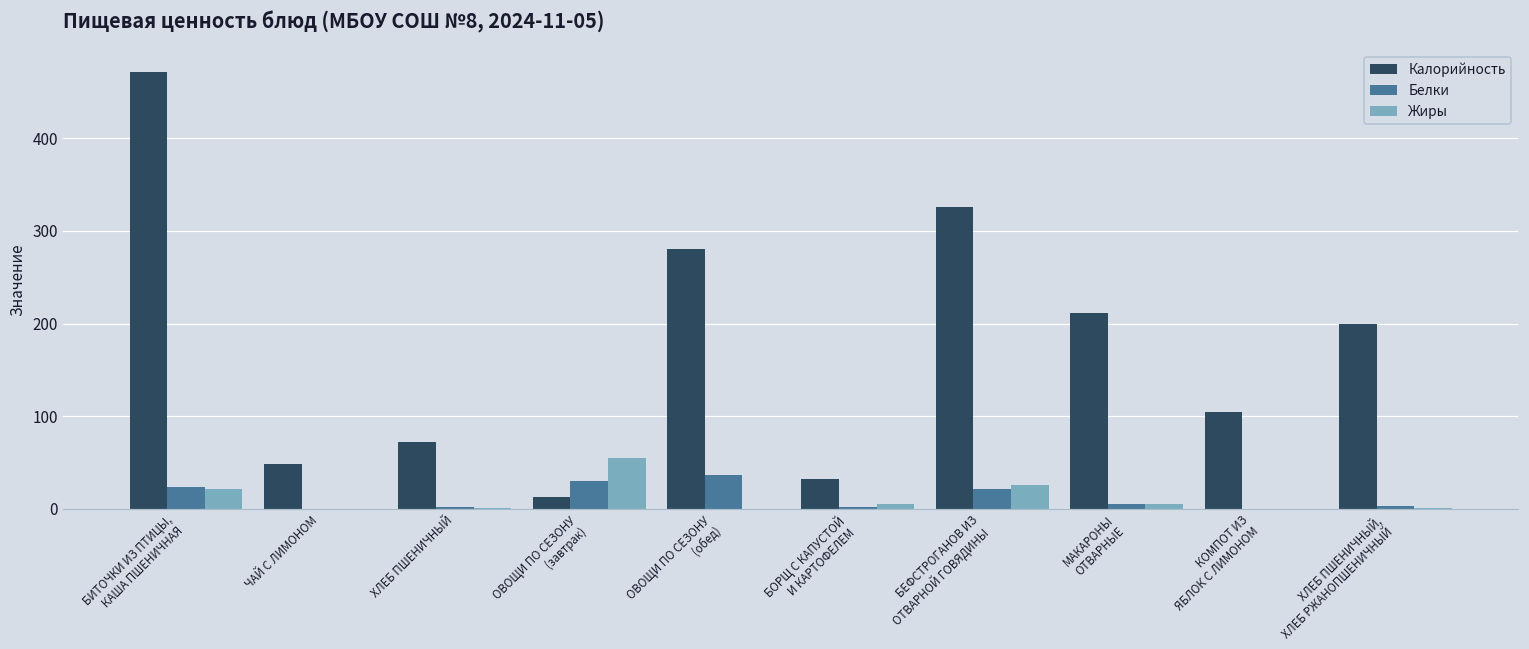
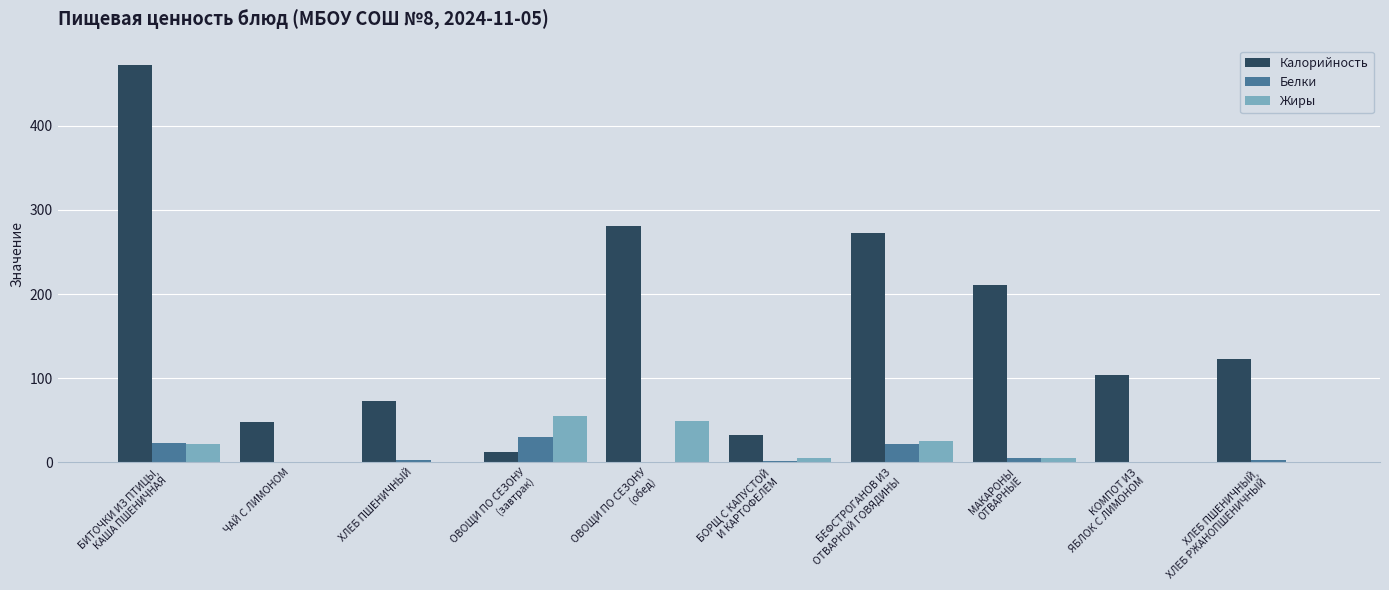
  {
    "Калорийность": {
      "БИТОЧКИ ИЗ ПТИЦЫ, КАША ПШЕНИЧНАЯ": 470,
      "ЧАЙ С ЛИМОНОМ": 50,
      "ХЛЕБ ПШЕНИЧНЫЙ": 70,
      "ОВОЩИ ПО СЕЗОНУ (завтрак)": 10,
      "ОВОЩИ ПО СЕЗОНУ (обед)": 280,
      "БОРЩ С КАПУСТОЙ И КАРТОФЕЛЕМ": 30,
-     "БЕФСТРОГАНОВ ИЗ ОТВАРНОЙ ГОВЯДИНЫ": 330,
+     "БЕФСТРОГАНОВ ИЗ ОТВАРНОЙ ГОВЯДИНЫ": 270,
      "МАКАРОНЫ ОТВАРНЫЕ": 210,
      "КОМПОТ ИЗ ЯБЛОК С ЛИМОНОМ": 100,
-     "ХЛЕБ ПШЕНИЧНЫЙ, ХЛЕБ РЖАНОПШЕНИЧНЫЙ": 200
+     "ХЛЕБ ПШЕНИЧНЫЙ, ХЛЕБ РЖАНОПШЕНИЧНЫЙ": 120
    },
    "Белки": {
      "БИТОЧКИ ИЗ ПТИЦЫ, КАША ПШЕНИЧНАЯ": 20,
      "ОВОЩИ ПО СЕЗОНУ (завтрак)": 30,
-     "ОВОЩИ ПО СЕЗОНУ (обед)": 40,
+     "ОВОЩИ ПО СЕЗОНУ (обед)": 0,
      "БЕФСТРОГАНОВ ИЗ ОТВАРНОЙ ГОВЯДИНЫ": 20,
      "МАКАРОНЫ ОТВАРНЫЕ": 10,
      "ХЛЕБ ПШЕНИЧНЫЙ, ХЛЕБ РЖАНОПШЕНИЧНЫЙ": 0
    },
    "Жиры": {
      "БИТОЧКИ ИЗ ПТИЦЫ, КАША ПШЕНИЧНАЯ": 20,
      "ЧАЙ С ЛИМОНОМ": 0,
      "ОВОЩИ ПО СЕЗОНУ (завтрак)": 50,
-     "ОВОЩИ ПО СЕЗОНУ (обед)": 0,
+     "ОВОЩИ ПО СЕЗОНУ (обед)": 50,
      "БОРЩ С КАПУСТОЙ И КАРТОФЕЛЕМ": 10,
      "БЕФСТРОГАНОВ ИЗ ОТВАРНОЙ ГОВЯДИНЫ": 30,
      "МАКАРОНЫ ОТВАРНЫЕ": 10
    }
  }
